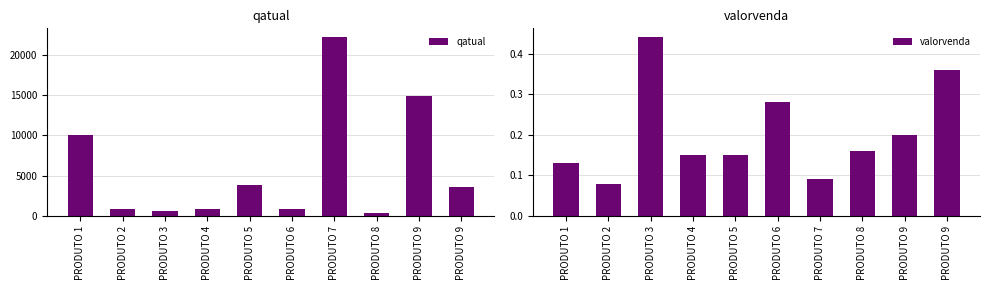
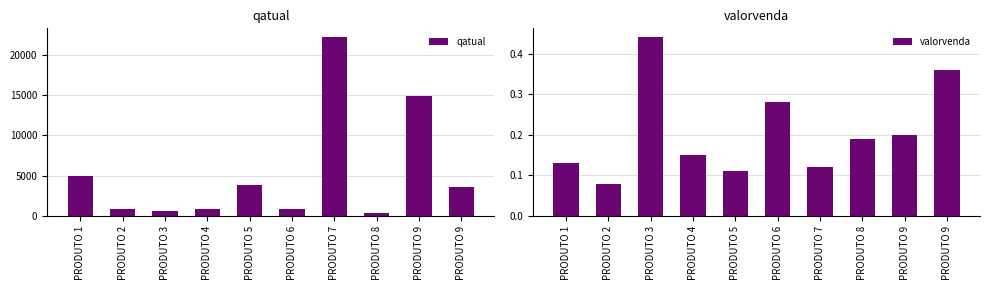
  {
    "qatual": {
-     "PRODUTO 1": 10000,
+     "PRODUTO 1": 5000,
      "PRODUTO 2": 1000,
      "PRODUTO 3": 1000,
      "PRODUTO 4": 1000,
      "PRODUTO 5": 4000,
      "PRODUTO 6": 1000,
      "PRODUTO 7": 22000,
      "PRODUTO 8": 0
    },
    "valorvenda": {
      "PRODUTO 1": 0.13,
      "PRODUTO 2": 0.08,
      "PRODUTO 3": 0.44,
      "PRODUTO 4": 0.15,
-     "PRODUTO 5": 0.15,
+     "PRODUTO 5": 0.11,
      "PRODUTO 6": 0.28,
-     "PRODUTO 7": 0.09,
-     "PRODUTO 8": 0.16
+     "PRODUTO 7": 0.12,
+     "PRODUTO 8": 0.19
    }
  }
